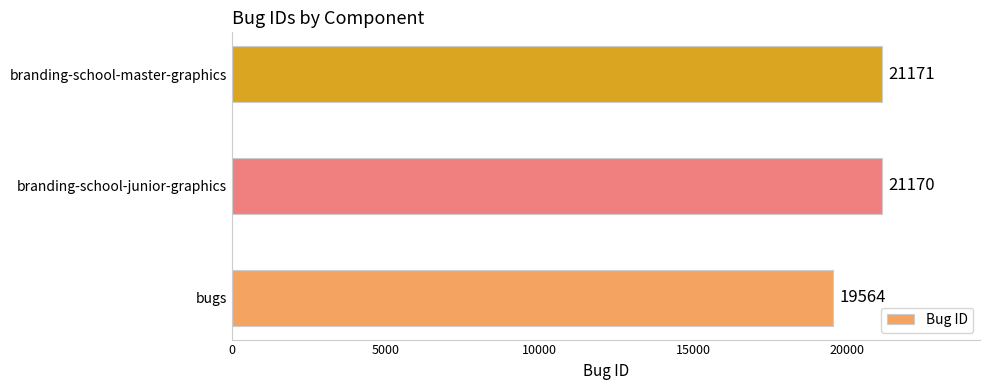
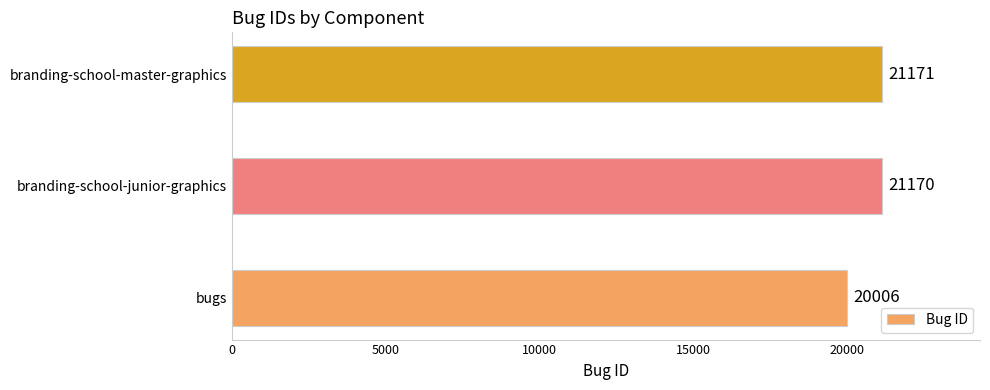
  {
    "branding-school-master-graphics": 21171,
    "branding-school-junior-graphics": 21170,
-   "bugs": 19564
+   "bugs": 20006
  }
